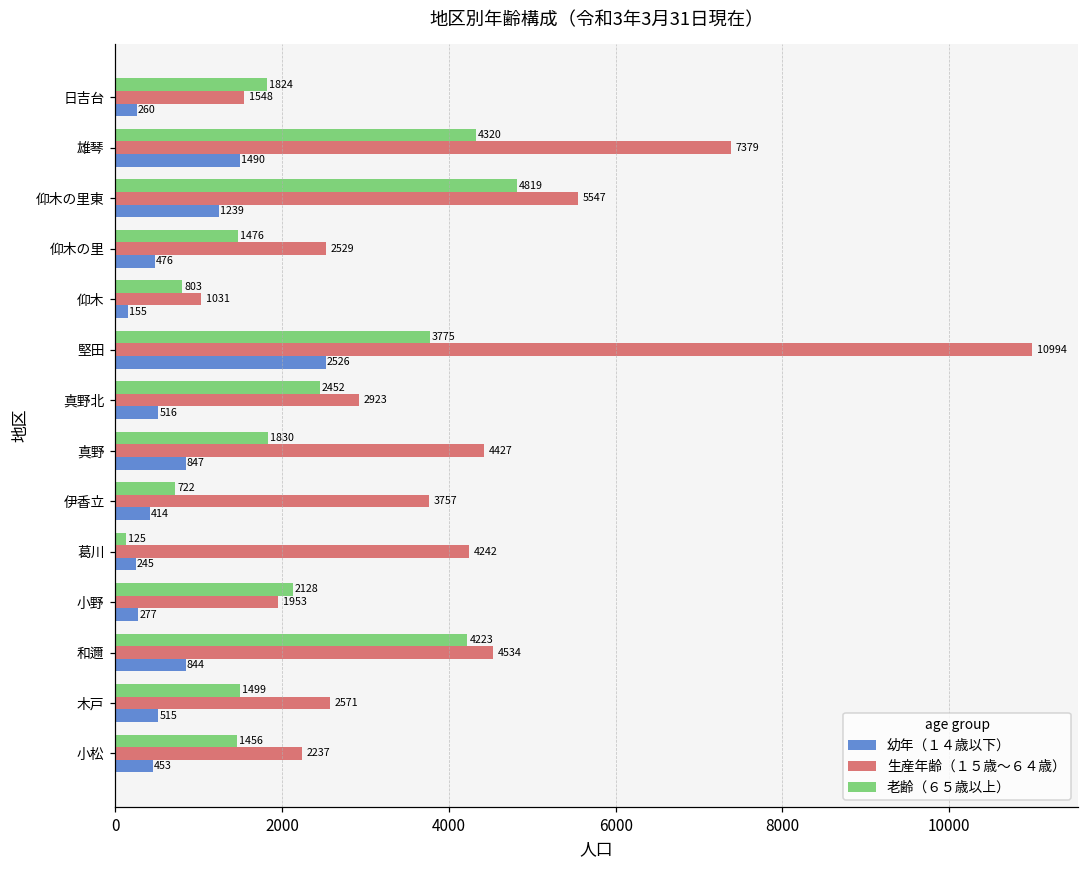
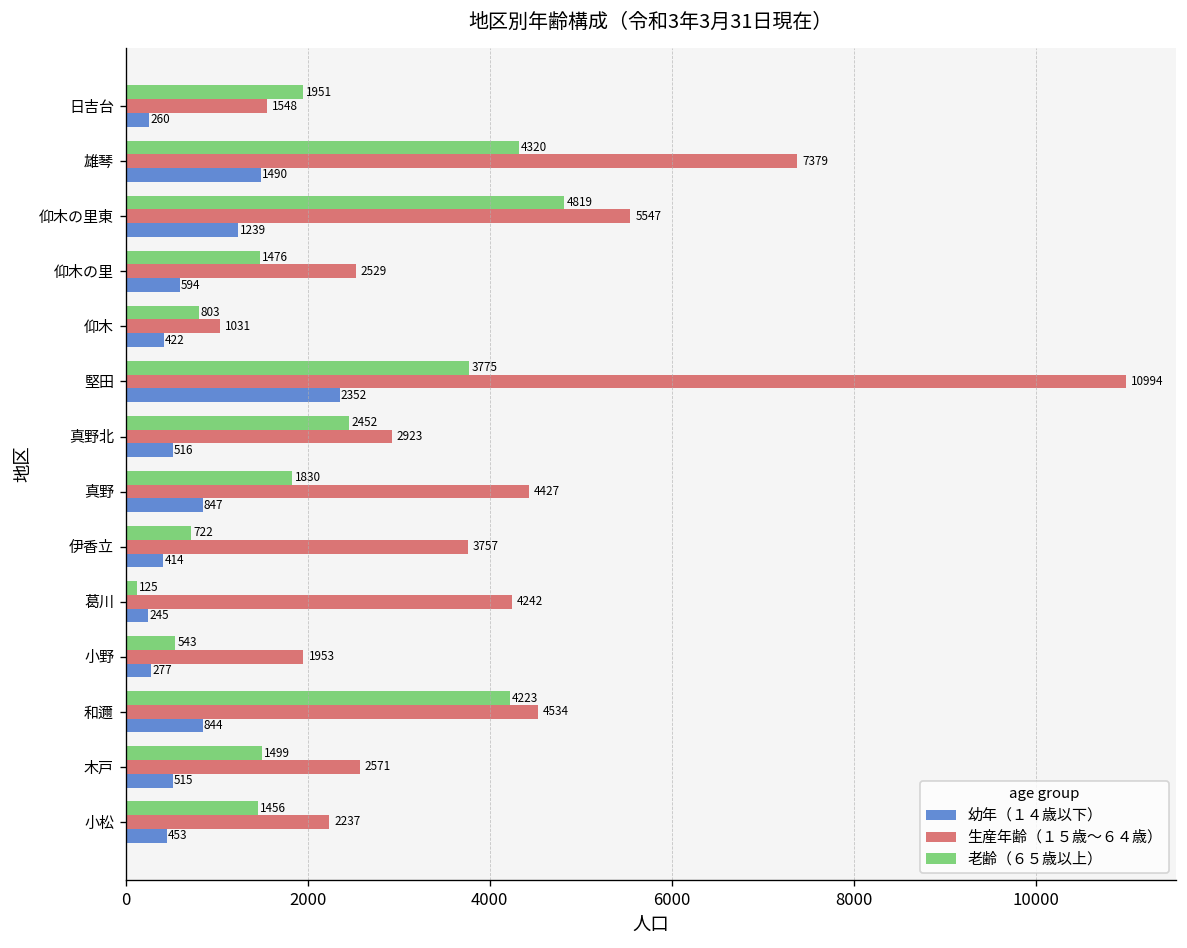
  {
    "幼年（１４歳以下）": {
      "日吉台": 260,
      "雄琴": 1490,
      "仰木の里東": 1239,
-     "仰木の里": 476,
-     "仰木": 155,
-     "堅田": 2526,
+     "仰木の里": 594,
+     "仰木": 422,
+     "堅田": 2352,
      "真野北": 516,
      "真野": 847,
      "伊香立": 414,
      "葛川": 245,
      "小野": 277,
      "和邇": 844,
      "木戸": 515,
      "小松": 453
    },
    "生産年齢（１５歳～６４歳）": {
      "日吉台": 1548,
      "雄琴": 7379,
      "仰木の里東": 5547,
      "仰木の里": 2529,
      "仰木": 1031,
      "堅田": 10994,
      "真野北": 2923,
      "真野": 4427,
      "伊香立": 3757,
      "葛川": 4242,
      "小野": 1953,
      "和邇": 4534,
      "木戸": 2571,
      "小松": 2237
    },
    "老齢（６５歳以上）": {
-     "日吉台": 1824,
+     "日吉台": 1951,
      "雄琴": 4320,
      "仰木の里東": 4819,
      "仰木の里": 1476,
      "仰木": 803,
      "堅田": 3775,
      "真野北": 2452,
      "真野": 1830,
      "伊香立": 722,
      "葛川": 125,
-     "小野": 2128,
+     "小野": 543,
      "和邇": 4223,
      "木戸": 1499,
      "小松": 1456
    }
  }
